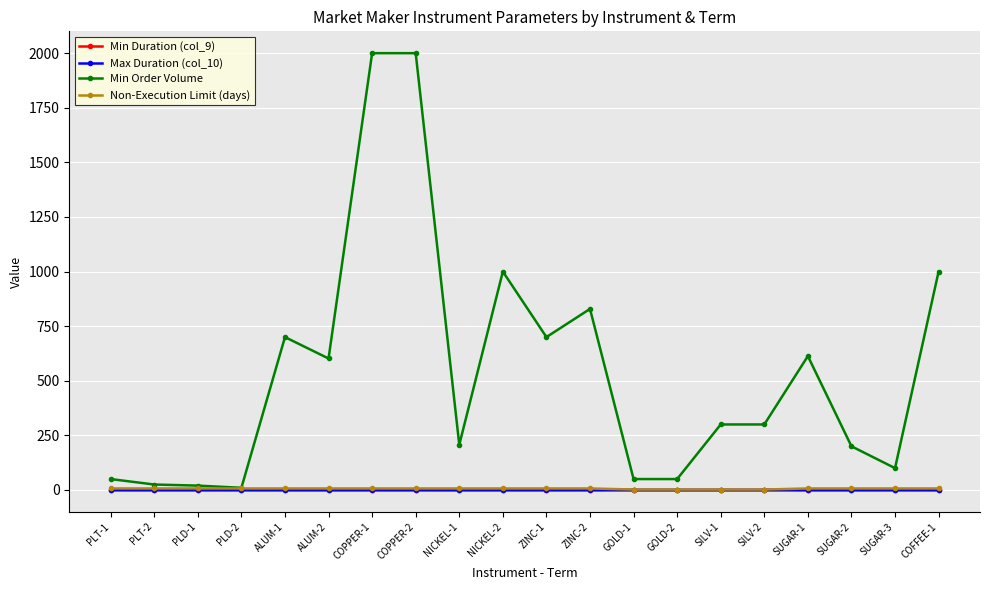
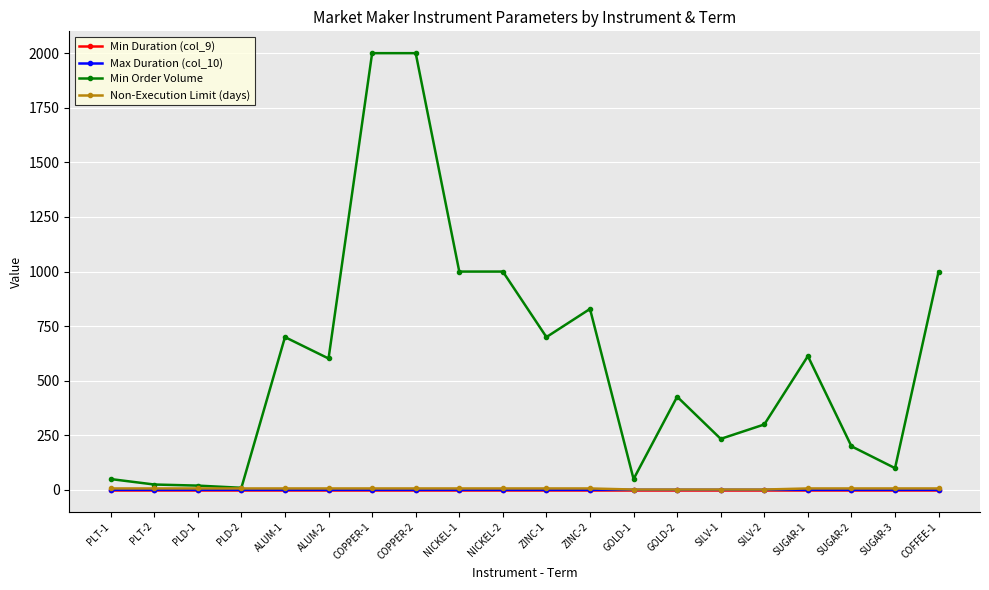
  {
    "Min Order Volume": {
      "PLT-1": 50,
      "PLT-2": 30,
      "PLD-1": 20,
      "ALUM-1": 700,
      "ALUM-2": 600,
      "COPPER-1": 2000,
      "COPPER-2": 2000,
-     "NICKEL-1": 210,
+     "NICKEL-1": 1000,
      "NICKEL-2": 1000,
      "ZINC-1": 700,
      "ZINC-2": 830,
      "GOLD-1": 50,
-     "GOLD-2": 50,
-     "SILV-1": 300,
+     "GOLD-2": 430,
+     "SILV-1": 230,
      "SILV-2": 300,
      "SUGAR-1": 610,
      "SUGAR-2": 200,
      "SUGAR-3": 100,
      "COFFEE-1": 1000
    }
  }
